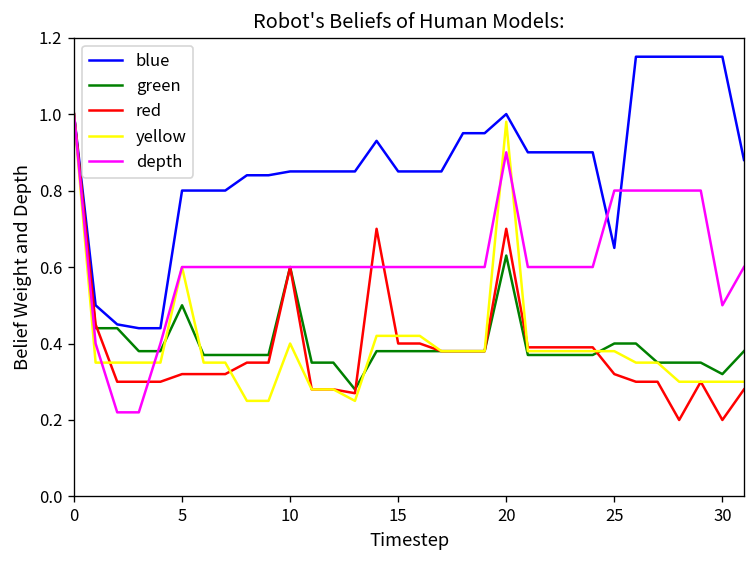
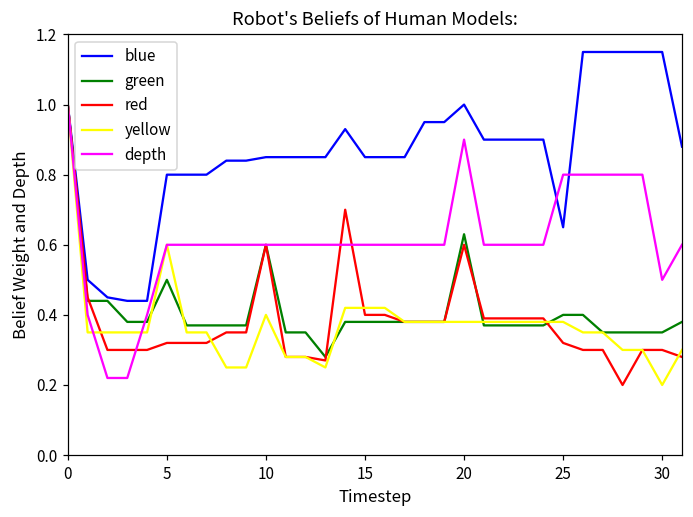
  {
    "blue": {
      "5": 0.80,
      "10": 0.85,
      "15": 0.85,
      "20": 1.00,
      "25": 0.65,
      "30": 1.15
    },
    "green": {
      "5": 0.50,
      "15": 0.38,
      "20": 0.63,
      "25": 0.40,
-     "30": 0.32
+     "30": 0.35
    },
    "red": {
      "5": 0.32,
      "15": 0.4,
-     "20": 0.7,
+     "20": 0.6,
      "25": 0.32,
-     "30": 0.2
+     "30": 0.3
    },
    "yellow": {
      "10": 0.40,
      "15": 0.42,
-     "20": 0.98,
+     "20": 0.38,
      "25": 0.38,
-     "30": 0.3
+     "30": 0.2
    },
    "depth": {
      "15": 0.60,
      "20": 0.90,
      "25": 0.80,
      "30": 0.50
    }
  }
